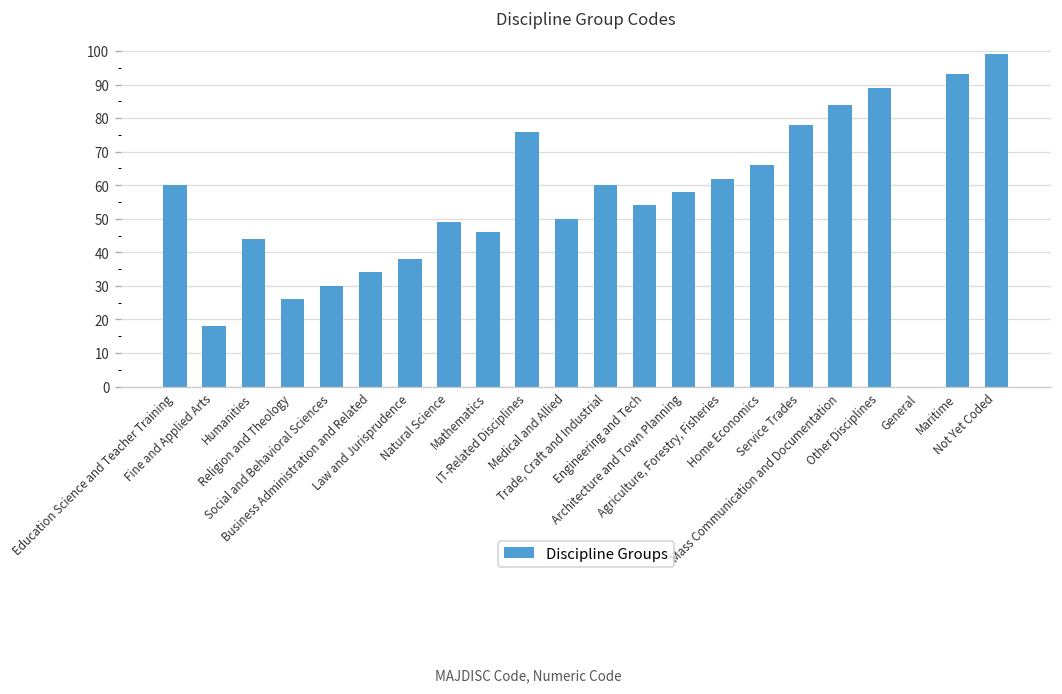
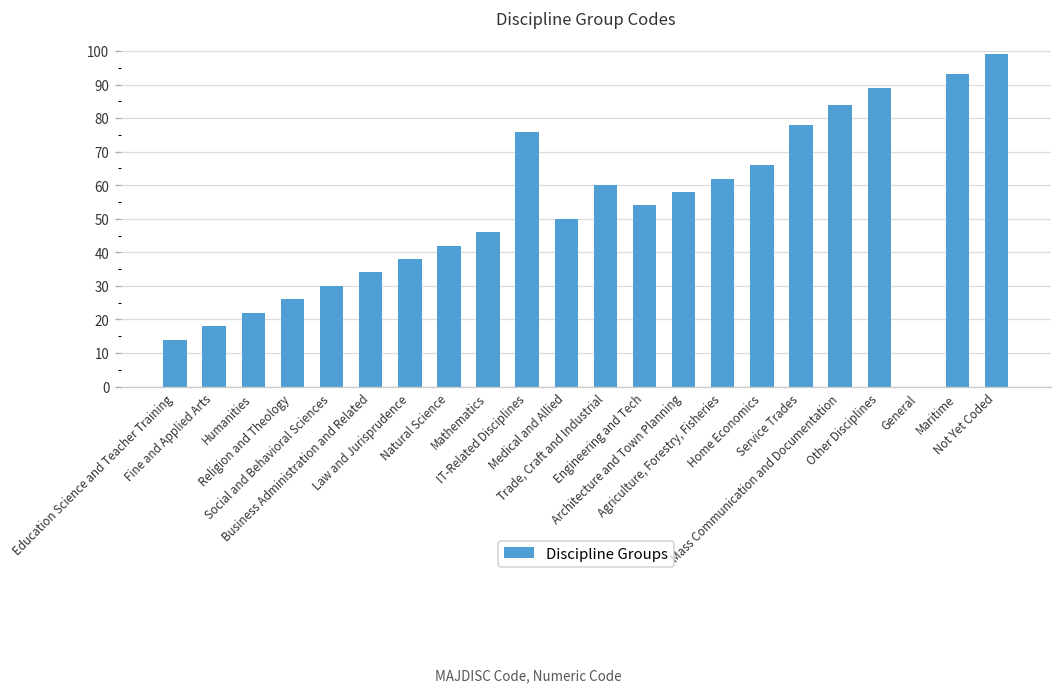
  {
-   "Education Science and Teacher Training": 60,
+   "Education Science and Teacher Training": 14,
    "Fine and Applied Arts": 18,
-   "Humanities": 44,
+   "Humanities": 22,
    "Religion and Theology": 26,
    "Social and Behavioral Sciences": 30,
    "Business Administration and Related": 34,
    "Law and Jurisprudence": 38,
-   "Natural Science": 49,
+   "Natural Science": 42,
    "Mathematics": 46,
    "IT-Related Disciplines": 76,
    "Medical and Allied": 50,
    "Trade, Craft and Industrial": 60,
    "Engineering and Tech": 54,
    "Architecture and Town Planning": 58,
    "Agriculture, Forestry, Fisheries": 62,
    "Home Economics": 66,
    "Service Trades": 78,
    "Mass Communication and Documentation": 84,
    "Other Disciplines": 89,
    "General": 0,
    "Maritime": 93,
    "Not Yet Coded": 99
  }
